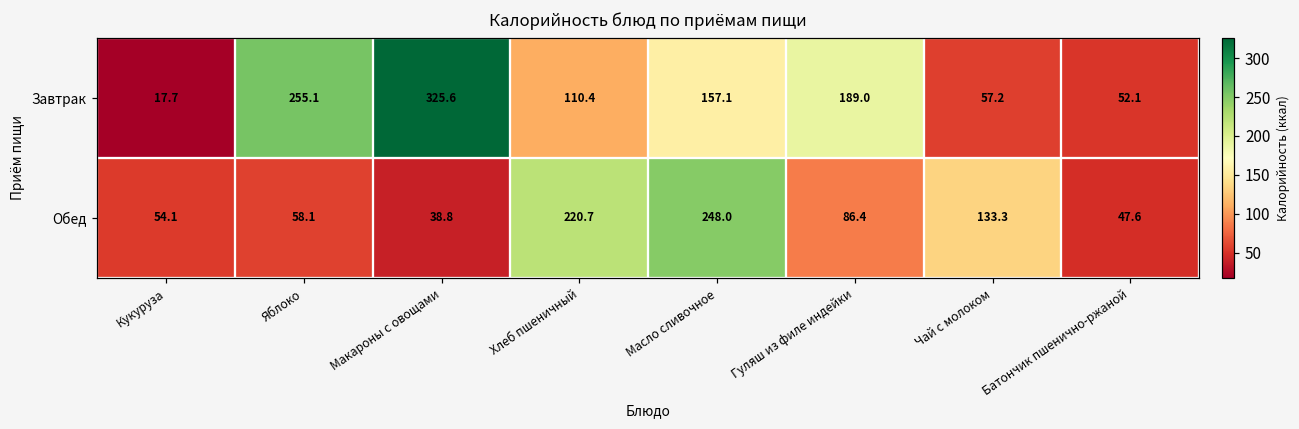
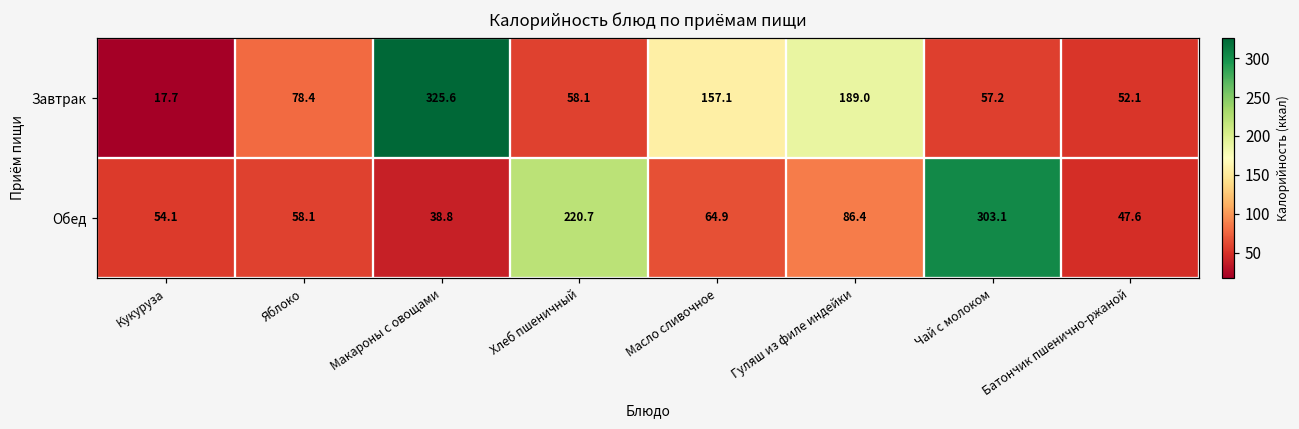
  {
    "Завтрак": {
      "Кукуруза": 17.7,
-     "Яблоко": 255.1,
+     "Яблоко": 78.4,
      "Макароны с овощами": 325.6,
-     "Хлеб пшеничный": 110.4,
+     "Хлеб пшеничный": 58.1,
      "Масло сливочное": 157.1,
      "Гуляш из филе индейки": 189.0,
      "Чай с молоком": 57.2,
      "Батончик пшенично-ржаной": 52.1
    },
    "Обед": {
      "Кукуруза": 54.1,
      "Яблоко": 58.1,
      "Макароны с овощами": 38.8,
      "Хлеб пшеничный": 220.7,
-     "Масло сливочное": 248.0,
+     "Масло сливочное": 64.9,
      "Гуляш из филе индейки": 86.4,
-     "Чай с молоком": 133.3,
+     "Чай с молоком": 303.1,
      "Батончик пшенично-ржаной": 47.6
    }
  }
